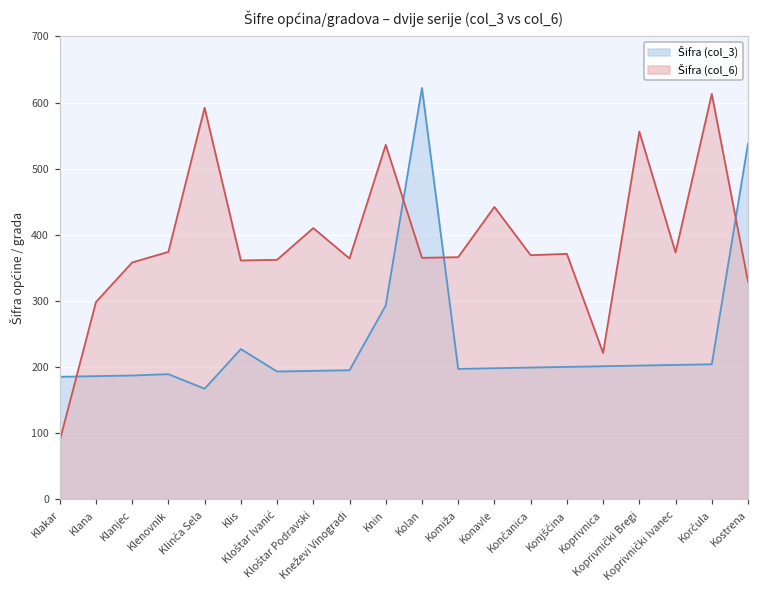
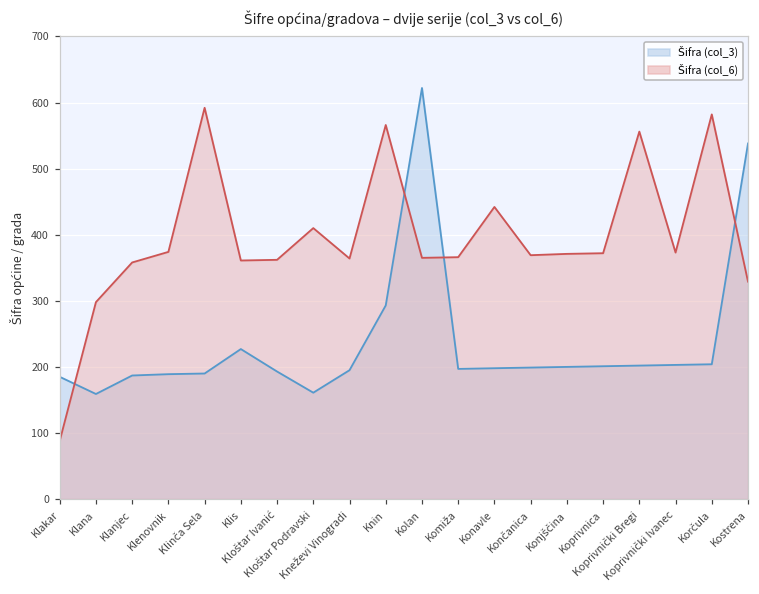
  {
    "Šifra (col_3)": {
      "Klakar": 190,
-     "Klana": 190,
+     "Klana": 160,
      "Klanjec": 190,
      "Klenovnik": 190,
-     "Klinča Sela": 170,
+     "Klinča Sela": 190,
      "Klis": 230,
      "Kloštar Ivanić": 190,
-     "Kloštar Podravski": 190,
+     "Kloštar Podravski": 160,
      "Kneževi Vinogradi": 200,
      "Knin": 290,
      "Kolan": 620,
      "Komiža": 200,
      "Konavle": 200,
      "Končanica": 200,
      "Konjščina": 200,
      "Koprivnica": 200,
      "Koprivnički Bregi": 200,
      "Koprivnički Ivanec": 200,
      "Korčula": 200,
      "Kostrena": 540
    },
    "Šifra (col_6)": {
      "Klakar": 90,
      "Klana": 300,
      "Klanjec": 360,
      "Klenovnik": 370,
      "Klinča Sela": 590,
      "Klis": 360,
      "Kloštar Ivanić": 360,
      "Kloštar Podravski": 410,
      "Kneževi Vinogradi": 360,
-     "Knin": 540,
+     "Knin": 570,
      "Kolan": 370,
      "Komiža": 370,
      "Konavle": 440,
      "Končanica": 370,
      "Konjščina": 370,
-     "Koprivnica": 220,
+     "Koprivnica": 370,
      "Koprivnički Bregi": 560,
      "Koprivnički Ivanec": 370,
-     "Korčula": 610,
+     "Korčula": 580,
      "Kostrena": 330
    }
  }
